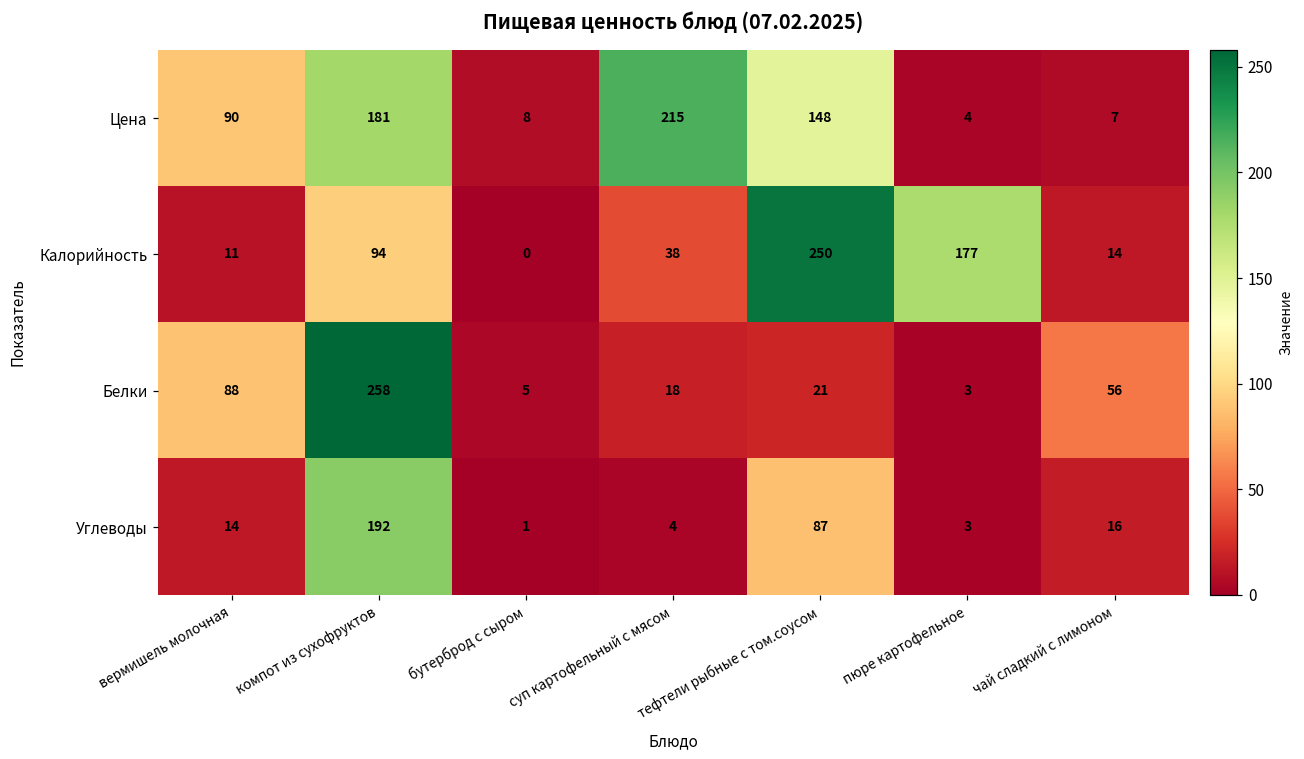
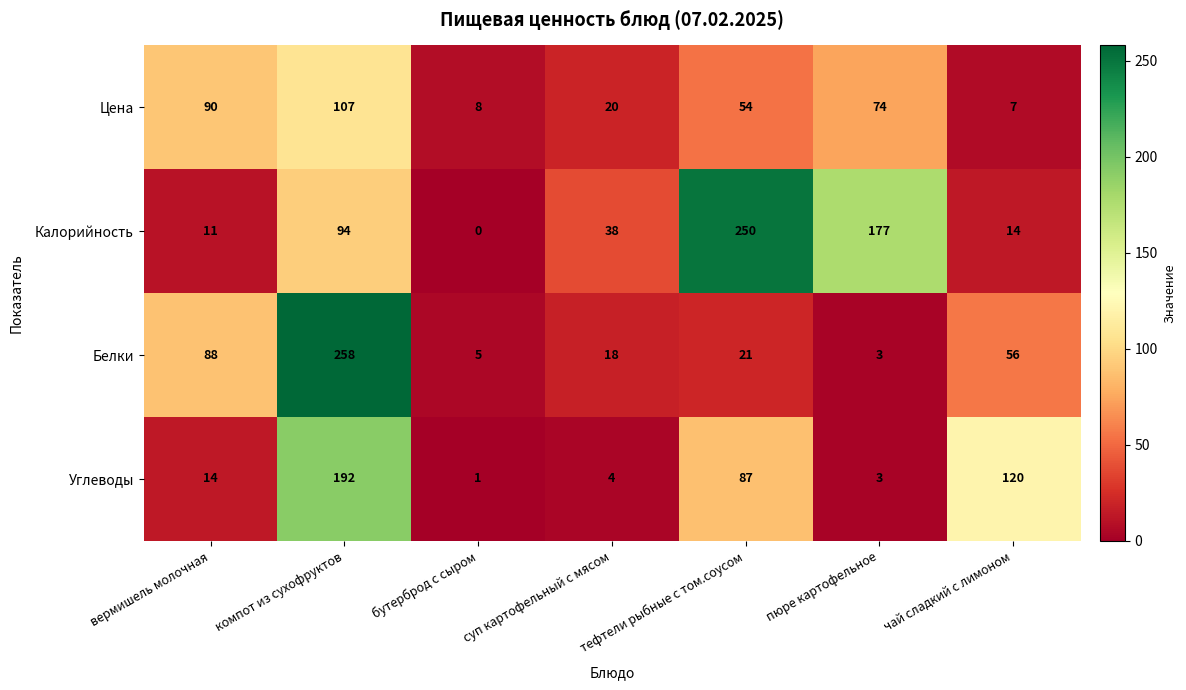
  {
    "Цена": {
      "вермишель молочная": 90,
-     "компот из сухофруктов": 181,
+     "компот из сухофруктов": 107,
      "бутерброд с сыром": 8,
-     "суп картофельный с мясом": 215,
-     "тефтели рыбные с том.соусом": 148,
-     "пюре картофельное": 4,
+     "суп картофельный с мясом": 20,
+     "тефтели рыбные с том.соусом": 54,
+     "пюре картофельное": 74,
      "чай сладкий с лимоном": 7
    },
    "Калорийность": {
      "вермишель молочная": 11,
      "компот из сухофруктов": 94,
      "бутерброд с сыром": 0,
      "суп картофельный с мясом": 38,
      "тефтели рыбные с том.соусом": 250,
      "пюре картофельное": 177,
      "чай сладкий с лимоном": 14
    },
    "Белки": {
      "вермишель молочная": 88,
      "компот из сухофруктов": 258,
      "бутерброд с сыром": 5,
      "суп картофельный с мясом": 18,
      "тефтели рыбные с том.соусом": 21,
      "пюре картофельное": 3,
      "чай сладкий с лимоном": 56
    },
    "Углеводы": {
      "вермишель молочная": 14,
      "компот из сухофруктов": 192,
      "бутерброд с сыром": 1,
      "суп картофельный с мясом": 4,
      "тефтели рыбные с том.соусом": 87,
      "пюре картофельное": 3,
-     "чай сладкий с лимоном": 16
+     "чай сладкий с лимоном": 120
    }
  }
